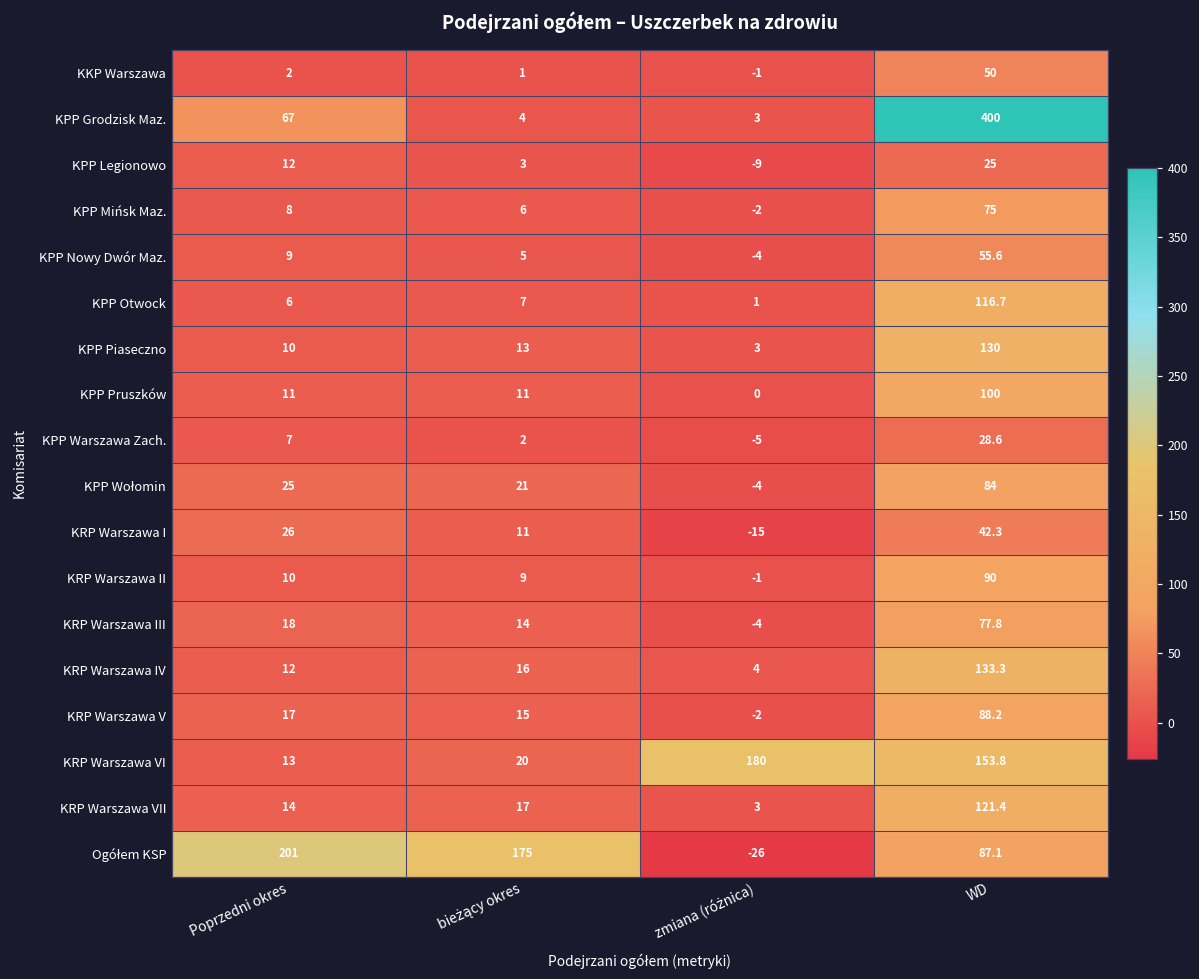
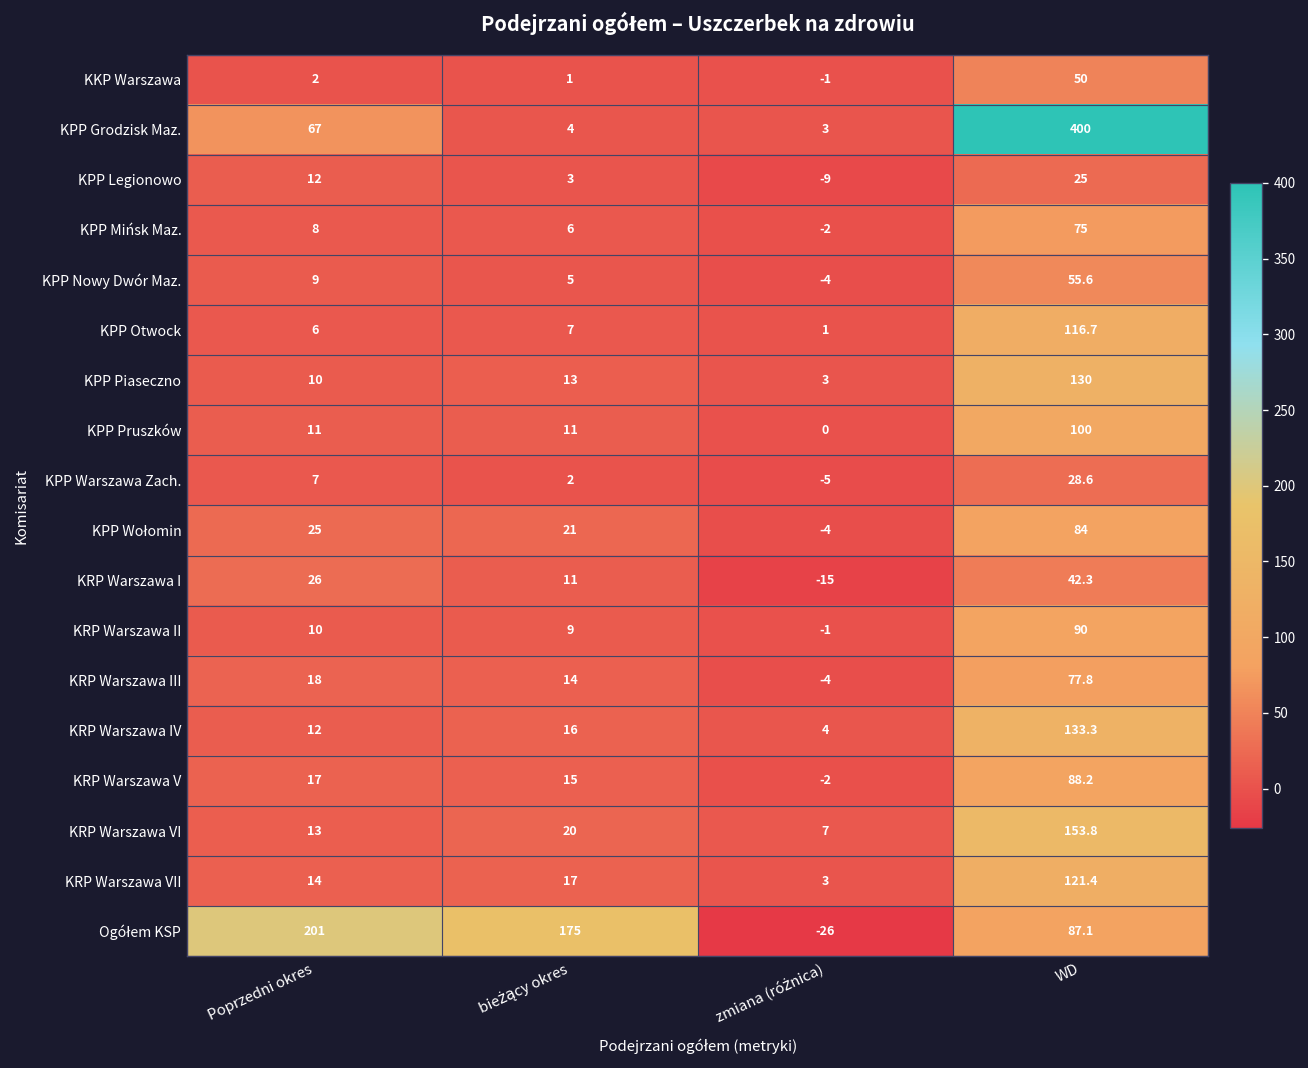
  {
    "KKP Warszawa": {
      "Poprzedni okres": 2,
      "bieżący okres": 1,
      "zmiana (różnica)": -1,
      "WD": 50
    },
    "KPP Grodzisk Maz.": {
      "Poprzedni okres": 67,
      "bieżący okres": 4,
      "zmiana (różnica)": 3,
      "WD": 400
    },
    "KPP Legionowo": {
      "Poprzedni okres": 12,
      "bieżący okres": 3,
      "zmiana (różnica)": -9,
      "WD": 25
    },
    "KPP Mińsk Maz.": {
      "Poprzedni okres": 8,
      "bieżący okres": 6,
      "zmiana (różnica)": -2,
      "WD": 75
    },
    "KPP Nowy Dwór Maz.": {
      "Poprzedni okres": 9,
      "bieżący okres": 5,
      "zmiana (różnica)": -4,
      "WD": 55.6
    },
    "KPP Otwock": {
      "Poprzedni okres": 6,
      "bieżący okres": 7,
      "zmiana (różnica)": 1,
      "WD": 116.7
    },
    "KPP Piaseczno": {
      "Poprzedni okres": 10,
      "bieżący okres": 13,
      "zmiana (różnica)": 3,
      "WD": 130
    },
    "KPP Pruszków": {
      "Poprzedni okres": 11,
      "bieżący okres": 11,
      "zmiana (różnica)": 0,
      "WD": 100
    },
    "KPP Warszawa Zach.": {
      "Poprzedni okres": 7,
      "bieżący okres": 2,
      "zmiana (różnica)": -5,
      "WD": 28.6
    },
    "KPP Wołomin": {
      "Poprzedni okres": 25,
      "bieżący okres": 21,
      "zmiana (różnica)": -4,
      "WD": 84
    },
    "KRP Warszawa I": {
      "Poprzedni okres": 26,
      "bieżący okres": 11,
      "zmiana (różnica)": -15,
      "WD": 42.3
    },
    "KRP Warszawa II": {
      "Poprzedni okres": 10,
      "bieżący okres": 9,
      "zmiana (różnica)": -1,
      "WD": 90
    },
    "KRP Warszawa III": {
      "Poprzedni okres": 18,
      "bieżący okres": 14,
      "zmiana (różnica)": -4,
      "WD": 77.8
    },
    "KRP Warszawa IV": {
      "Poprzedni okres": 12,
      "bieżący okres": 16,
      "zmiana (różnica)": 4,
      "WD": 133.3
    },
    "KRP Warszawa V": {
      "Poprzedni okres": 17,
      "bieżący okres": 15,
      "zmiana (różnica)": -2,
      "WD": 88.2
    },
    "KRP Warszawa VI": {
      "Poprzedni okres": 13,
      "bieżący okres": 20,
-     "zmiana (różnica)": 180,
+     "zmiana (różnica)": 7,
      "WD": 153.8
    },
    "KRP Warszawa VII": {
      "Poprzedni okres": 14,
      "bieżący okres": 17,
      "zmiana (różnica)": 3,
      "WD": 121.4
    },
    "Ogółem KSP": {
      "Poprzedni okres": 201,
      "bieżący okres": 175,
      "zmiana (różnica)": -26,
      "WD": 87.1
    }
  }
